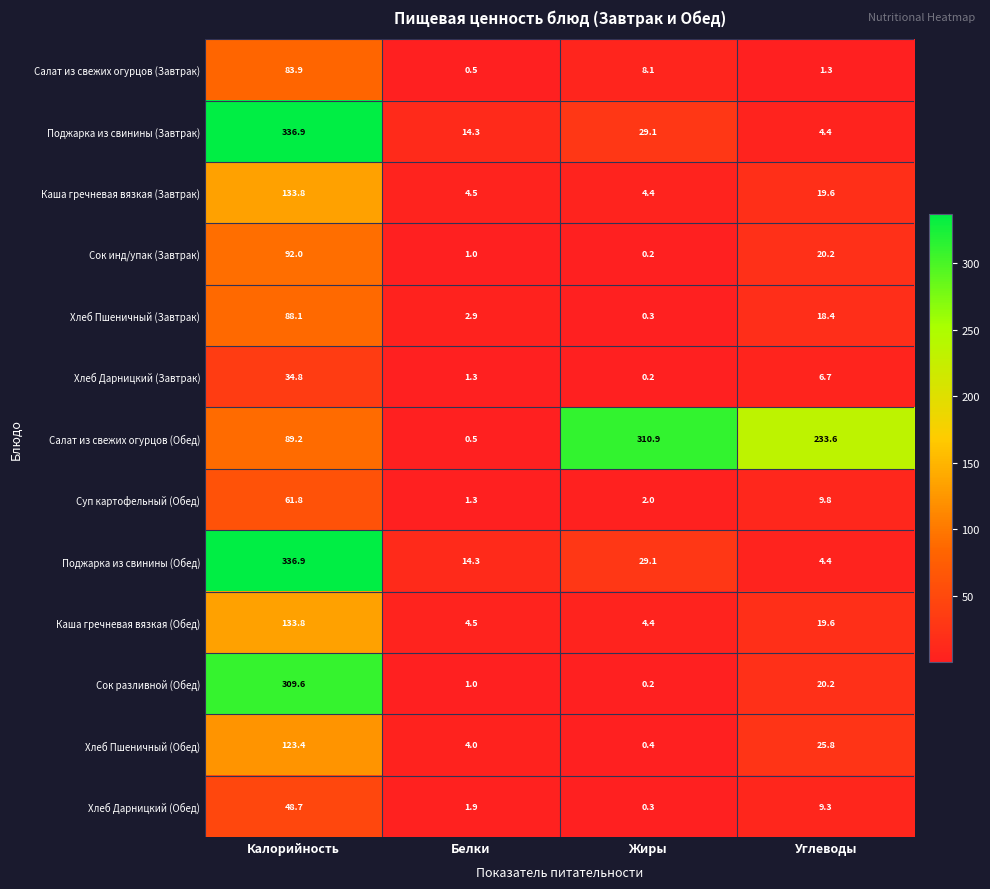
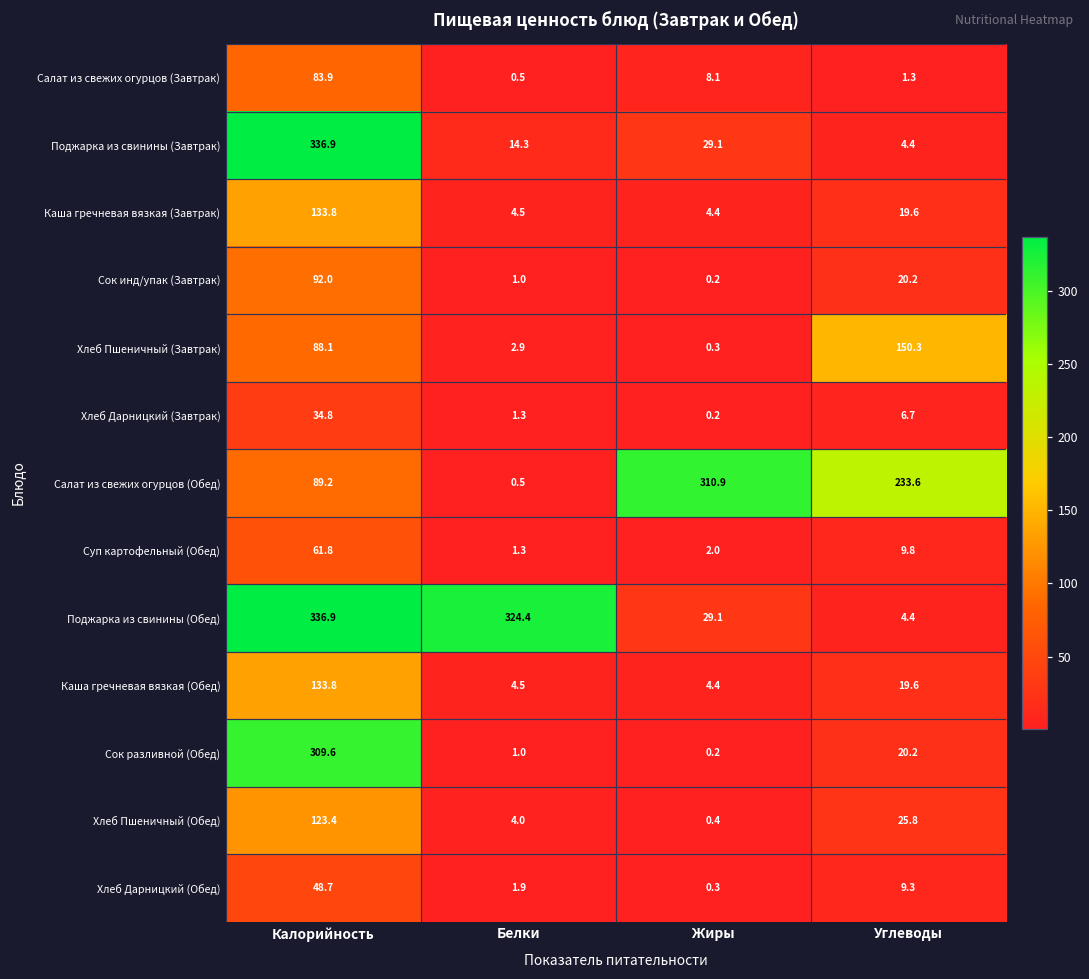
  {
    "Салат из свежих огурцов (Завтрак)": {
      "Калорийность": 83.9,
      "Белки": 0.5,
      "Жиры": 8.1,
      "Углеводы": 1.3
    },
    "Поджарка из свинины (Завтрак)": {
      "Калорийность": 336.9,
      "Белки": 14.3,
      "Жиры": 29.1,
      "Углеводы": 4.4
    },
    "Каша гречневая вязкая (Завтрак)": {
      "Калорийность": 133.8,
      "Белки": 4.5,
      "Жиры": 4.4,
      "Углеводы": 19.6
    },
    "Сок инд/упак (Завтрак)": {
      "Калорийность": 92.0,
      "Белки": 1.0,
      "Жиры": 0.2,
      "Углеводы": 20.2
    },
    "Хлеб Пшеничный (Завтрак)": {
      "Калорийность": 88.1,
      "Белки": 2.9,
      "Жиры": 0.3,
-     "Углеводы": 18.4
+     "Углеводы": 150.3
    },
    "Хлеб Дарницкий (Завтрак)": {
      "Калорийность": 34.8,
      "Белки": 1.3,
      "Жиры": 0.2,
      "Углеводы": 6.7
    },
    "Салат из свежих огурцов (Обед)": {
      "Калорийность": 89.2,
      "Белки": 0.5,
      "Жиры": 310.9,
      "Углеводы": 233.6
    },
    "Суп картофельный (Обед)": {
      "Калорийность": 61.8,
      "Белки": 1.3,
      "Жиры": 2.0,
      "Углеводы": 9.8
    },
    "Поджарка из свинины (Обед)": {
      "Калорийность": 336.9,
-     "Белки": 14.3,
+     "Белки": 324.4,
      "Жиры": 29.1,
      "Углеводы": 4.4
    },
    "Каша гречневая вязкая (Обед)": {
      "Калорийность": 133.8,
      "Белки": 4.5,
      "Жиры": 4.4,
      "Углеводы": 19.6
    },
    "Сок разливной (Обед)": {
      "Калорийность": 309.6,
      "Белки": 1.0,
      "Жиры": 0.2,
      "Углеводы": 20.2
    },
    "Хлеб Пшеничный (Обед)": {
      "Калорийность": 123.4,
      "Белки": 4.0,
      "Жиры": 0.4,
      "Углеводы": 25.8
    },
    "Хлеб Дарницкий (Обед)": {
      "Калорийность": 48.7,
      "Белки": 1.9,
      "Жиры": 0.3,
      "Углеводы": 9.3
    }
  }
